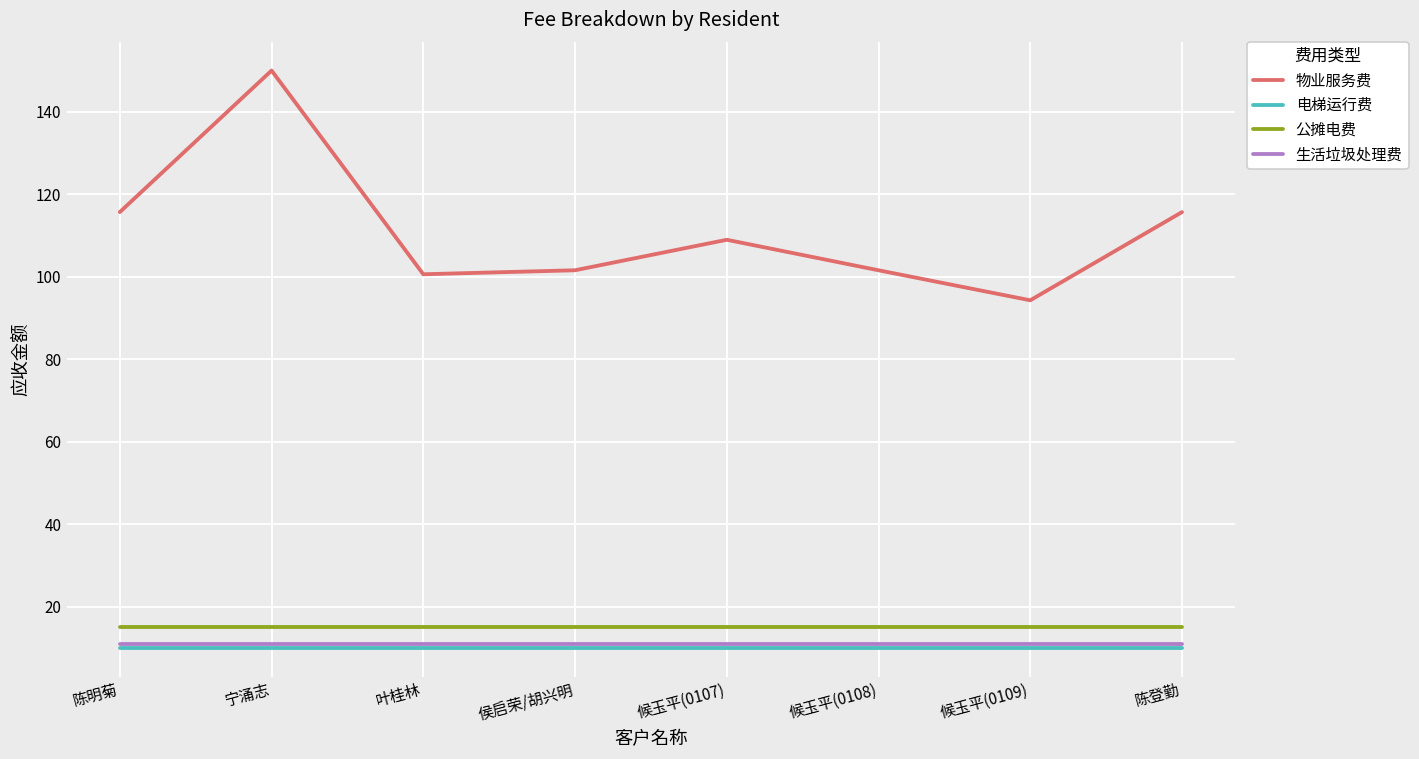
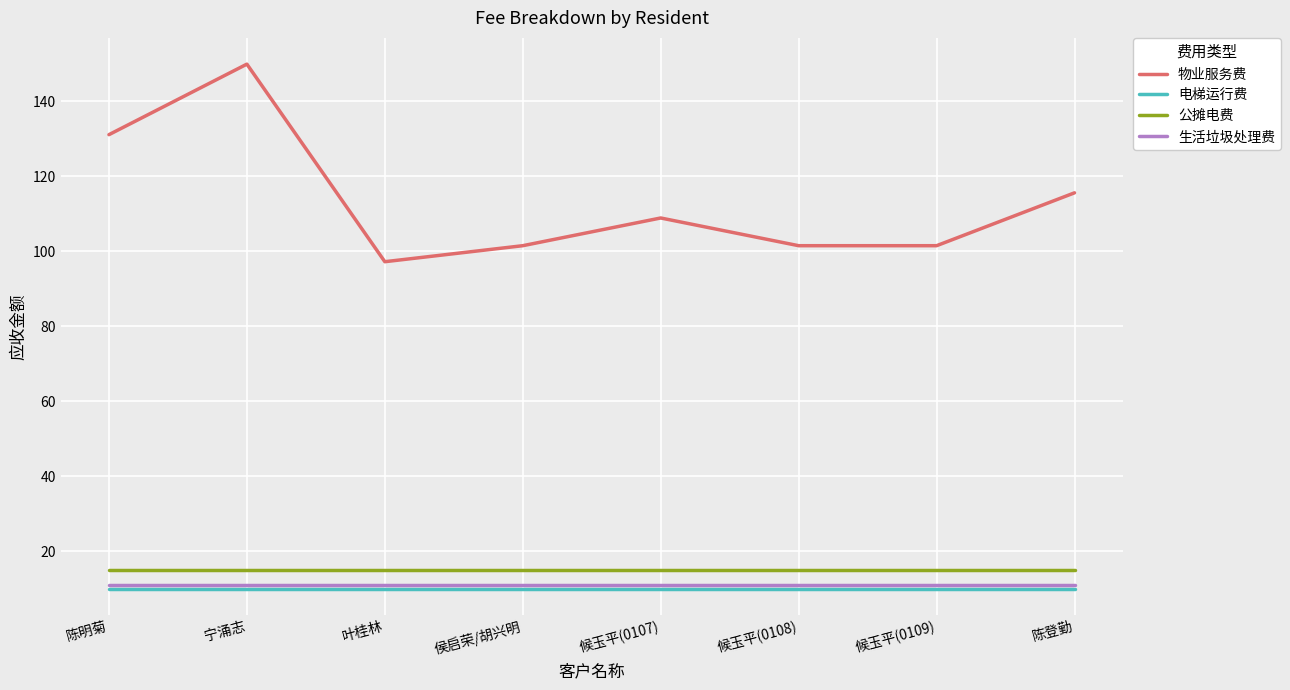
  {
    "物业服务费": {
-     "陈明菊": 116,
+     "陈明菊": 131,
      "宁涌志": 150,
-     "叶桂林": 101,
+     "叶桂林": 97,
      "侯启荣/胡兴明": 102,
      "候玉平(0107)": 109,
      "候玉平(0108)": 102,
-     "候玉平(0109)": 94,
+     "候玉平(0109)": 102,
      "陈登勤": 116
    },
    "电梯运行费": {
      "陈明菊": 10,
      "宁涌志": 10,
      "叶桂林": 10,
      "侯启荣/胡兴明": 10,
      "候玉平(0107)": 10,
      "候玉平(0108)": 10,
      "候玉平(0109)": 10,
      "陈登勤": 10
    },
    "公摊电费": {
      "陈明菊": 15,
      "宁涌志": 15,
      "叶桂林": 15,
      "侯启荣/胡兴明": 15,
      "候玉平(0107)": 15,
      "候玉平(0108)": 15,
      "候玉平(0109)": 15,
      "陈登勤": 15
    },
    "生活垃圾处理费": {
      "陈明菊": 11,
      "宁涌志": 11,
      "叶桂林": 11,
      "侯启荣/胡兴明": 11,
      "候玉平(0107)": 11,
      "候玉平(0108)": 11,
      "候玉平(0109)": 11,
      "陈登勤": 11
    }
  }
